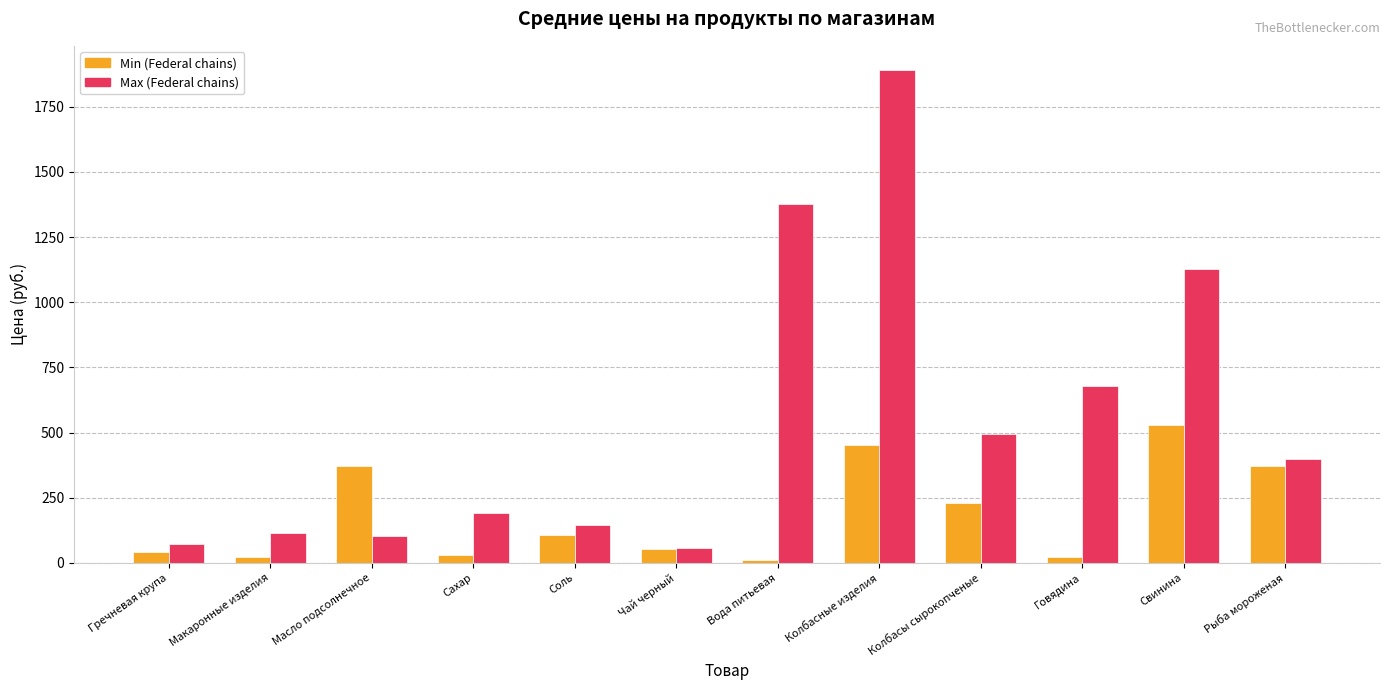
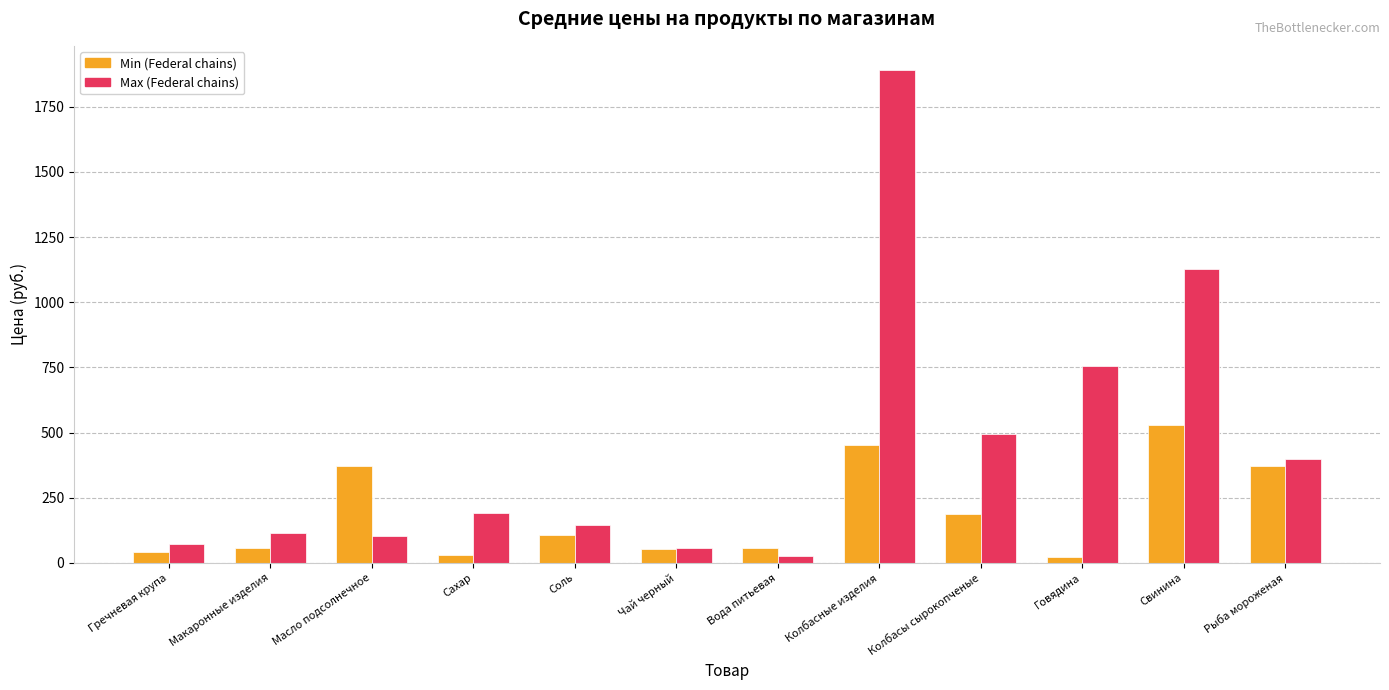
  {
    "Min (Federal chains)": {
      "Гречневая крупа": 40,
-     "Макаронные изделия": 20,
+     "Макаронные изделия": 60,
      "Масло подсолнечное": 370,
      "Сахар": 30,
      "Соль": 110,
      "Чай черный": 50,
-     "Вода питьевая": 10,
+     "Вода питьевая": 60,
      "Колбасные изделия": 450,
-     "Колбасы сырокопченые": 230,
+     "Колбасы сырокопченые": 190,
      "Говядина": 20,
      "Свинина": 530,
      "Рыба мороженая": 370
    },
    "Max (Federal chains)": {
      "Гречневая крупа": 70,
      "Макаронные изделия": 110,
      "Масло подсолнечное": 100,
      "Сахар": 190,
      "Соль": 150,
      "Чай черный": 60,
-     "Вода питьевая": 1380,
+     "Вода питьевая": 30,
      "Колбасные изделия": 1890,
      "Колбасы сырокопченые": 490,
-     "Говядина": 680,
+     "Говядина": 760,
      "Свинина": 1130,
      "Рыба мороженая": 400
    }
  }
